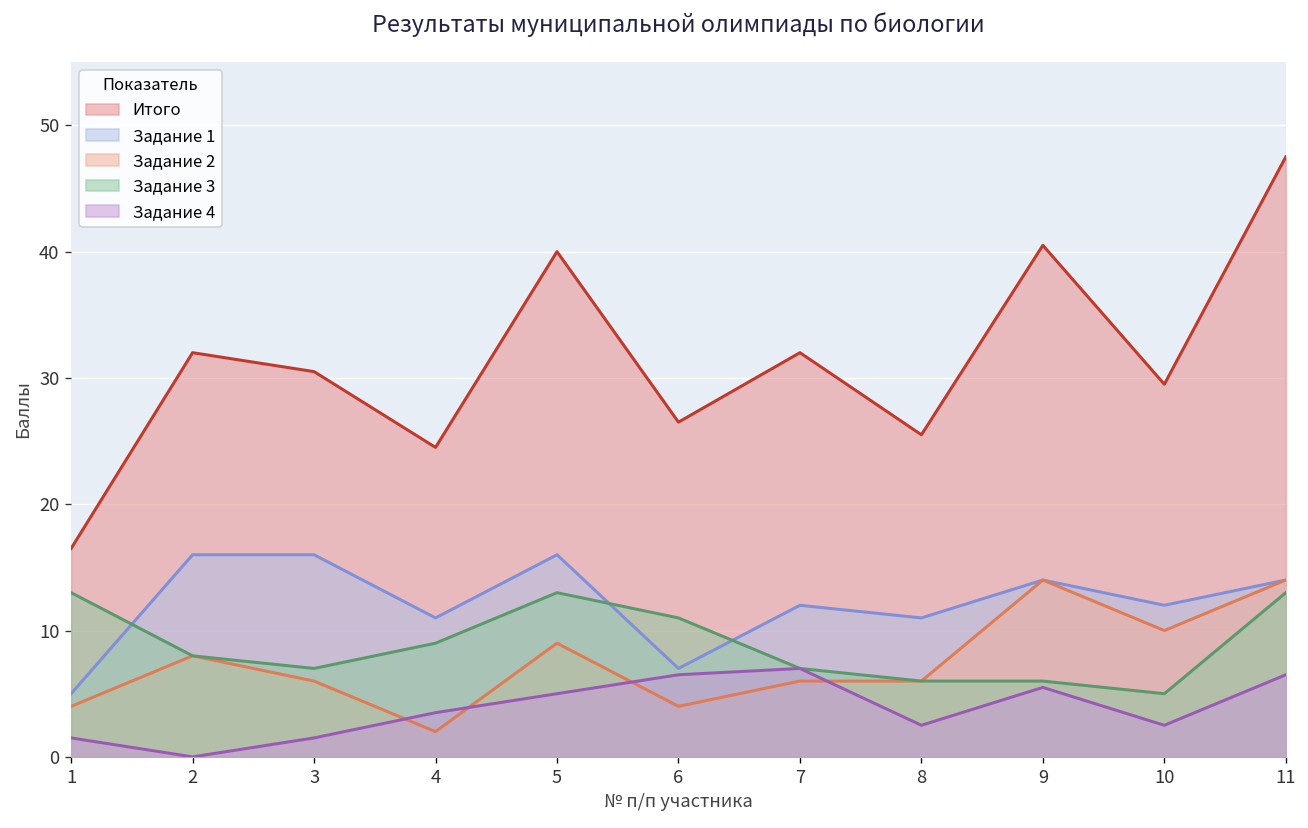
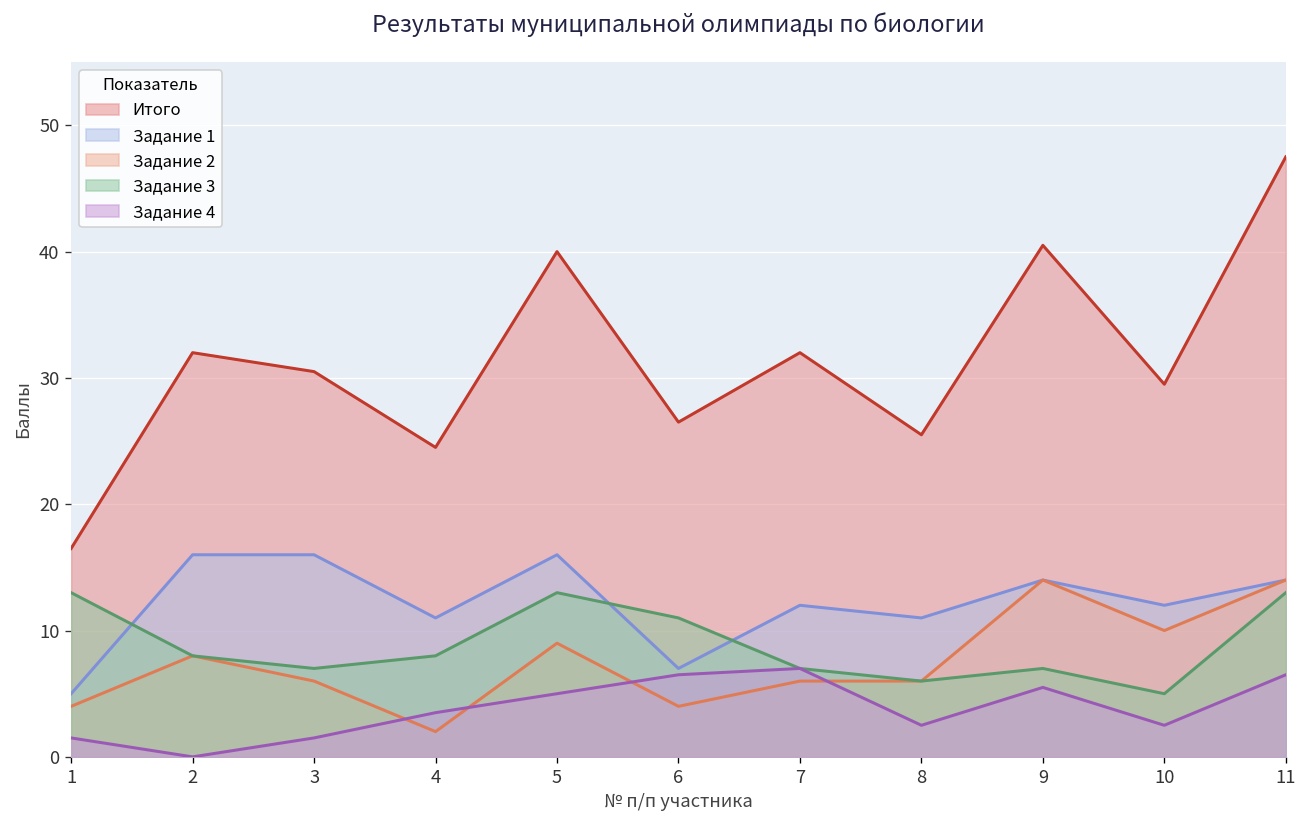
  {
    "Задание 3": {
      "1": 13,
      "3": 7,
-     "4": 9,
+     "4": 8,
      "5": 13,
      "6": 11,
-     "9": 6,
+     "9": 7,
      "10": 5,
      "11": 13
    }
  }
